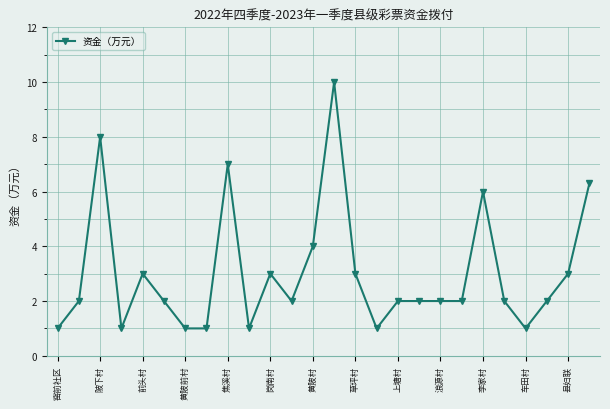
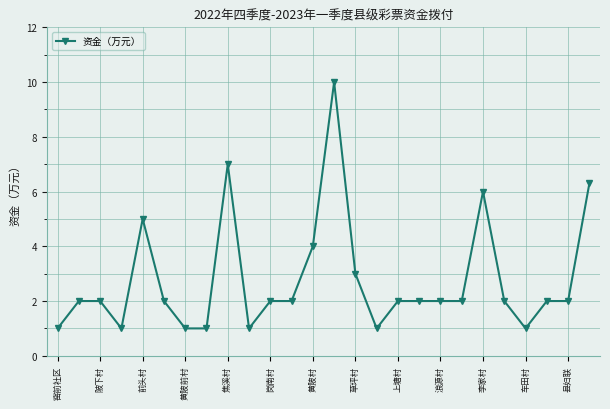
  {
    "窑前社区": 1,
-   "陂下村": 8,
-   "前头村": 3,
+   "陂下村": 2,
+   "前头村": 5,
    "黄陂前村": 1,
    "焦溪村": 7,
-   "岗南村": 3,
+   "岗南村": 2,
    "黄陂村": 4,
    "草坪村": 3,
    "上塘村": 2,
    "浪源村": 2,
    "李家村": 6,
    "车田村": 1,
-   "县妇联": 3
+   "县妇联": 2
  }
